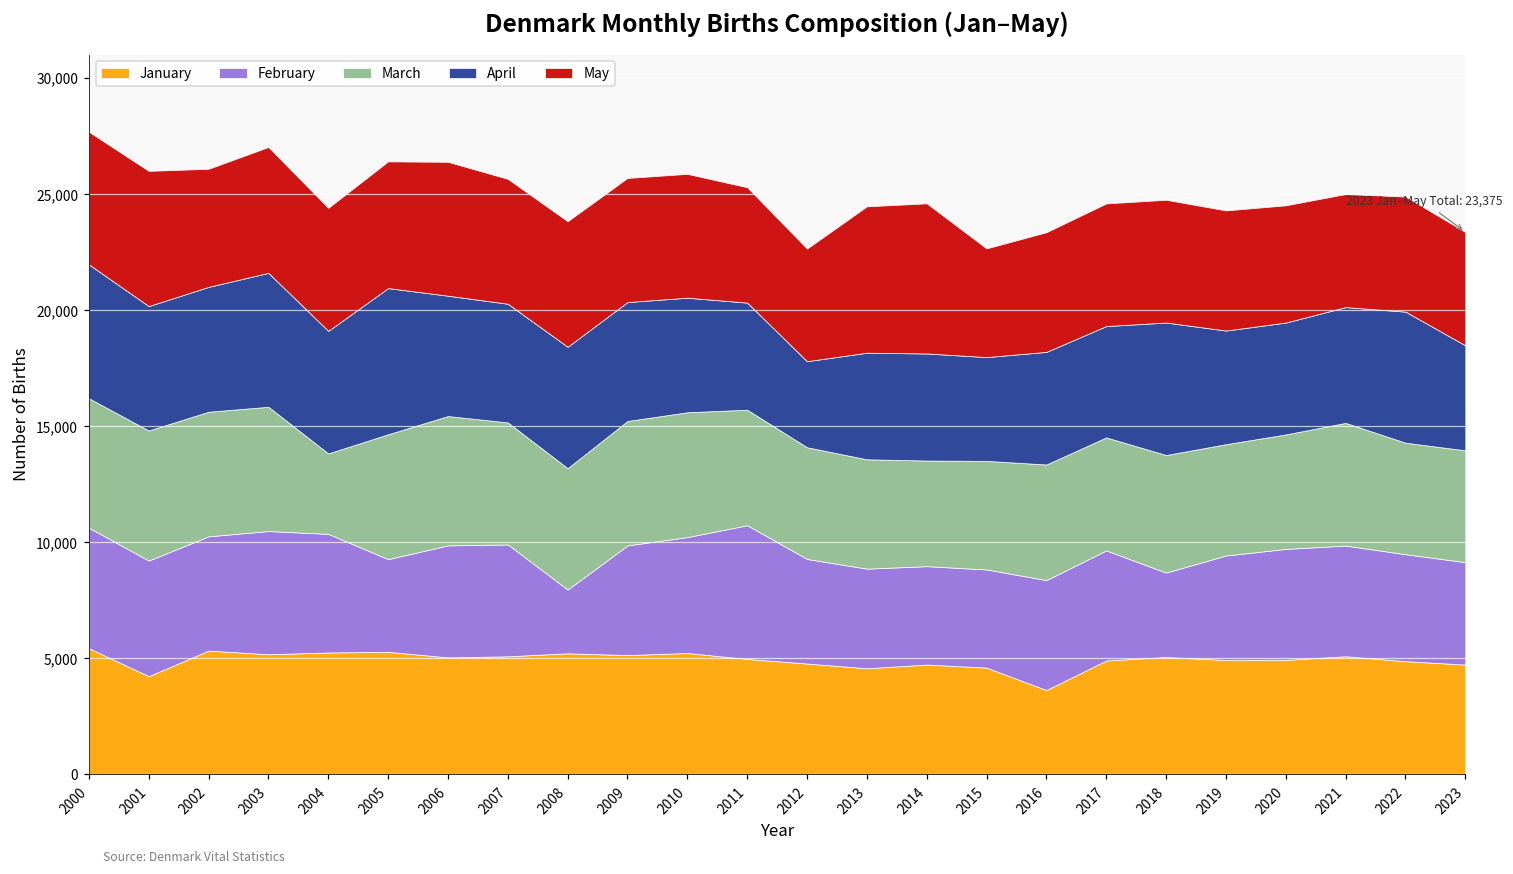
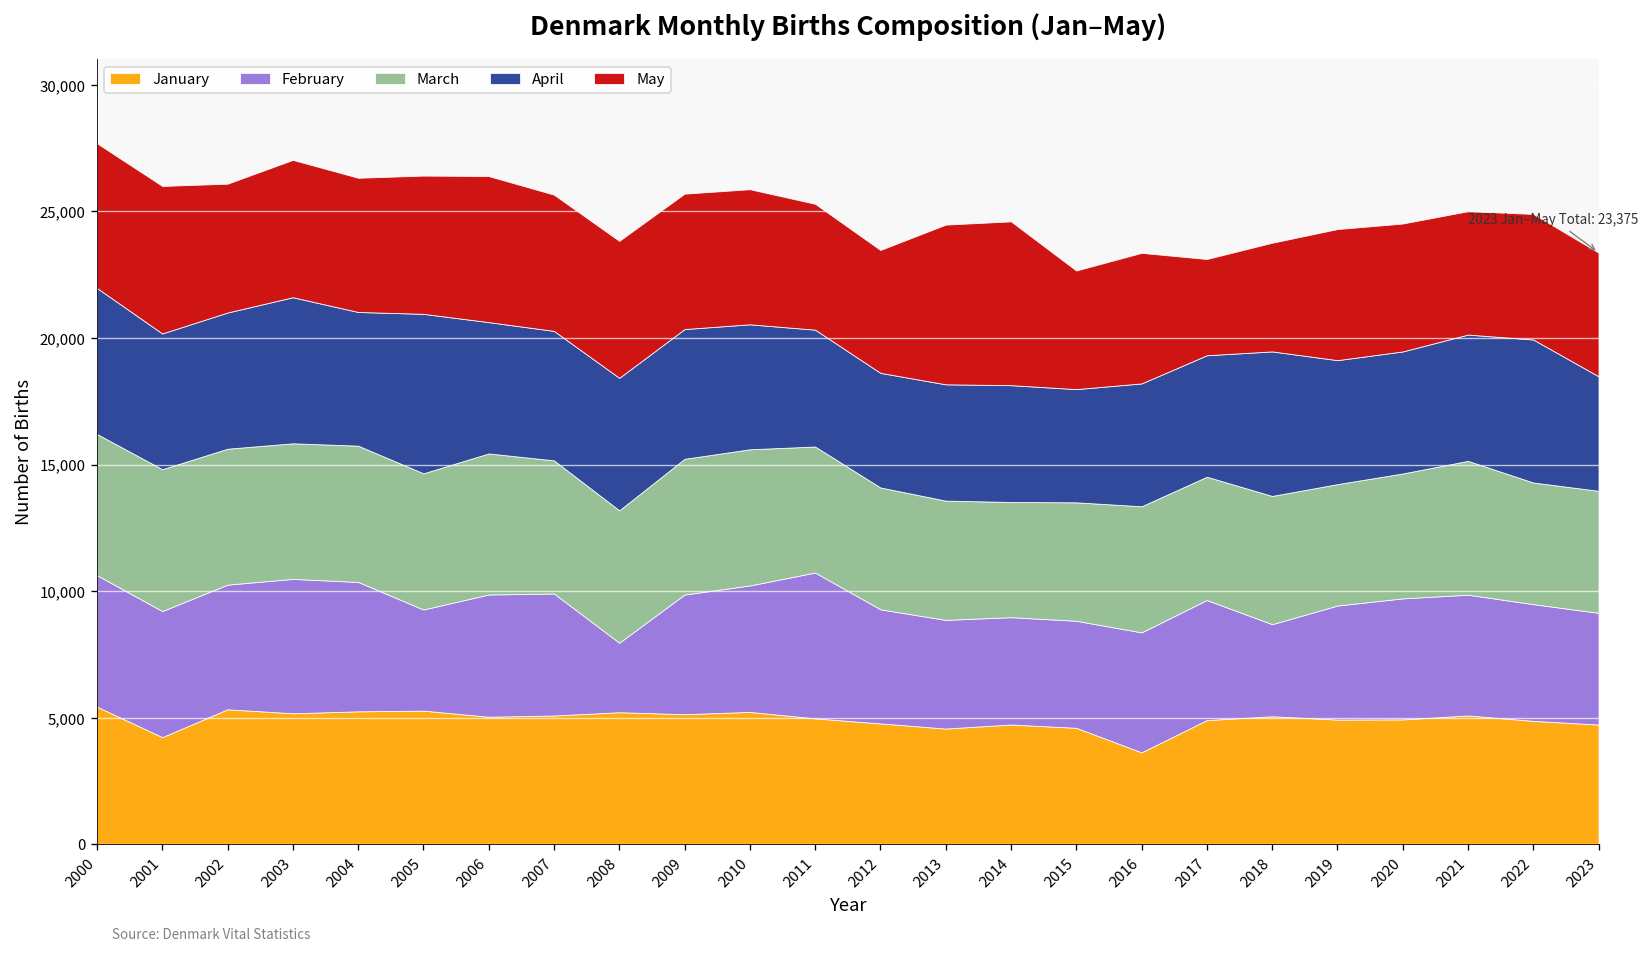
  {
    "January": {
      "2000": "5,400",
      "2001": "4,200",
      "2002": "5,300",
      "2003": "5,200",
      "2004": "5,300",
      "2005": "5,300",
      "2006": "5,000",
      "2007": "5,100",
      "2008": "5,200",
      "2009": "5,100",
      "2010": "5,200",
      "2011": "5,000",
      "2012": "4,800",
      "2013": "4,600",
      "2014": "4,700",
      "2015": "4,600",
      "2016": "3,600",
      "2017": "4,900",
      "2018": "5,100",
      "2019": "4,900",
      "2020": "4,900",
      "2021": "5,100",
      "2022": "4,900",
      "2023": "4,700"
    },
    "February": {
      "2000": "5,200",
      "2001": "5,000",
      "2002": "4,900",
      "2003": "5,300",
      "2004": "5,100",
      "2005": "4,000",
      "2006": "4,800",
      "2007": "4,800",
      "2008": "2,700",
      "2009": "4,700",
      "2010": "5,000",
      "2011": "5,800",
      "2012": "4,500",
      "2013": "4,300",
      "2014": "4,200",
      "2015": "4,200",
      "2016": "4,700",
      "2017": "4,700",
      "2018": "3,600",
      "2019": "4,500",
      "2020": "4,800",
      "2021": "4,800",
      "2022": "4,600",
      "2023": "4,400"
    },
    "March": {
      "2000": "5,600",
      "2001": "5,600",
      "2002": "5,400",
      "2003": "5,400",
-     "2004": "3,500",
+     "2004": "5,400",
      "2005": "5,400",
      "2006": "5,600",
      "2007": "5,300",
      "2008": "5,200",
      "2009": "5,400",
      "2010": "5,400",
      "2011": "5,000",
      "2012": "4,800",
      "2013": "4,700",
      "2014": "4,600",
      "2015": "4,700",
      "2016": "5,000",
      "2017": "4,900",
      "2018": "5,100",
      "2019": "4,800",
      "2020": "4,900",
      "2021": "5,300",
      "2022": "4,800",
      "2023": "4,800"
    },
    "April": {
      "2000": "5,800",
      "2001": "5,400",
      "2002": "5,400",
      "2003": "5,800",
      "2004": "5,300",
      "2005": "6,300",
      "2006": "5,200",
      "2007": "5,100",
      "2008": "5,200",
      "2009": "5,100",
      "2010": "4,900",
      "2011": "4,600",
-     "2012": "3,700",
+     "2012": "4,500",
      "2013": "4,600",
      "2014": "4,600",
      "2015": "4,500",
      "2016": "4,900",
      "2017": "4,800",
      "2018": "5,700",
      "2019": "4,900",
      "2020": "4,800",
      "2021": "5,000",
      "2022": "5,600",
      "2023": "4,500"
    },
    "May": {
      "2000": "5,700",
      "2001": "5,800",
      "2002": "5,100",
      "2003": "5,400",
      "2004": "5,300",
      "2005": "5,500",
      "2006": "5,800",
      "2007": "5,400",
      "2008": "5,400",
      "2009": "5,300",
      "2010": "5,300",
      "2011": "5,000",
      "2012": "4,900",
      "2013": "6,300",
      "2014": "6,500",
      "2015": "4,700",
      "2016": "5,200",
-     "2017": "5,300",
-     "2018": "5,300",
+     "2017": "3,800",
+     "2018": "4,300",
      "2019": "5,200",
      "2020": "5,100",
      "2021": "4,900",
      "2023": "4,900"
    }
  }
